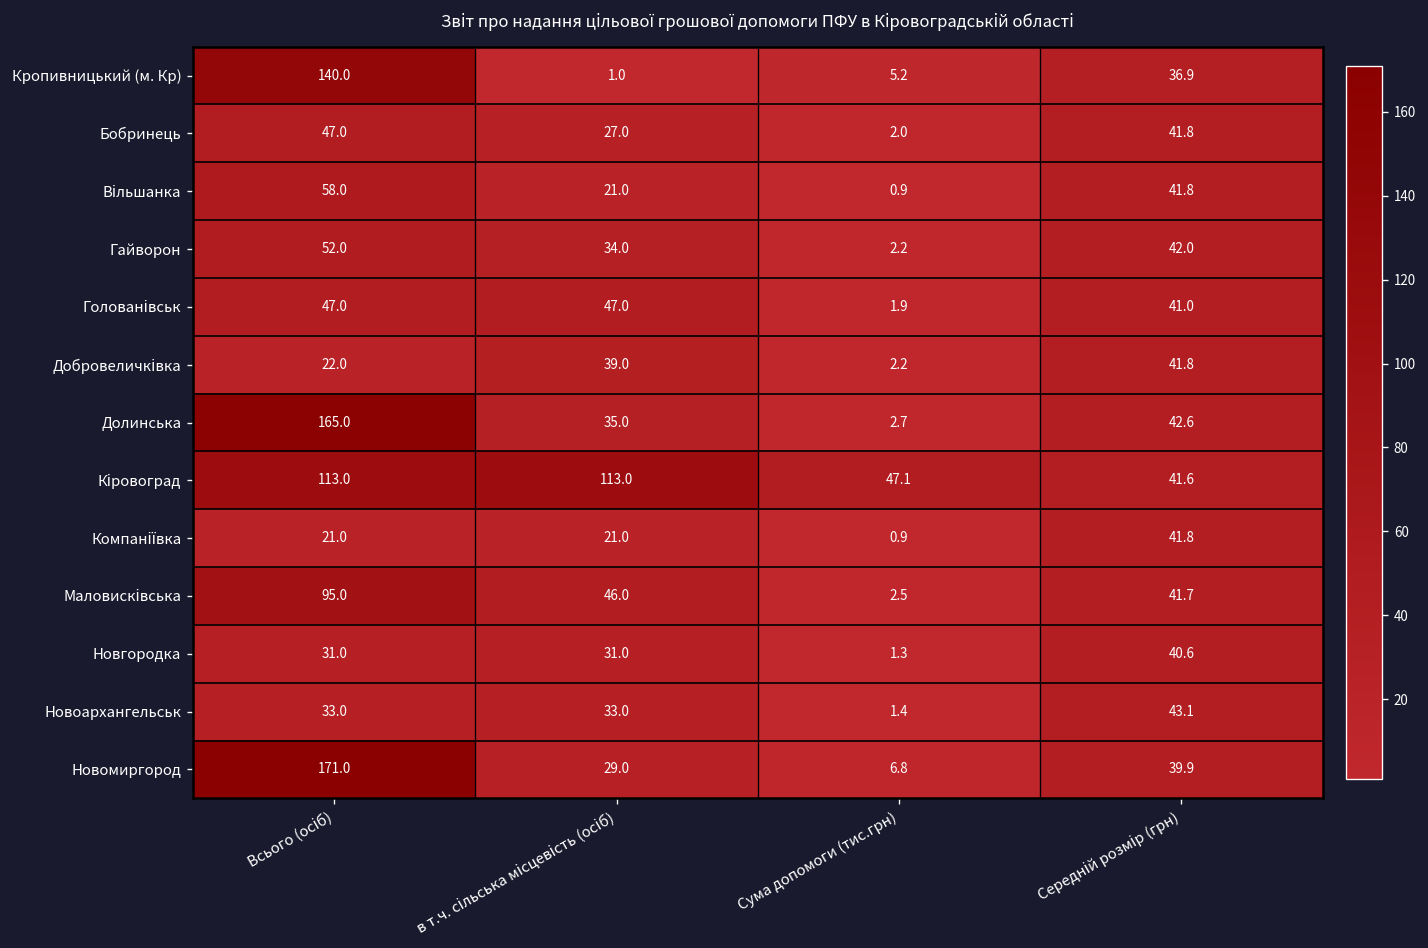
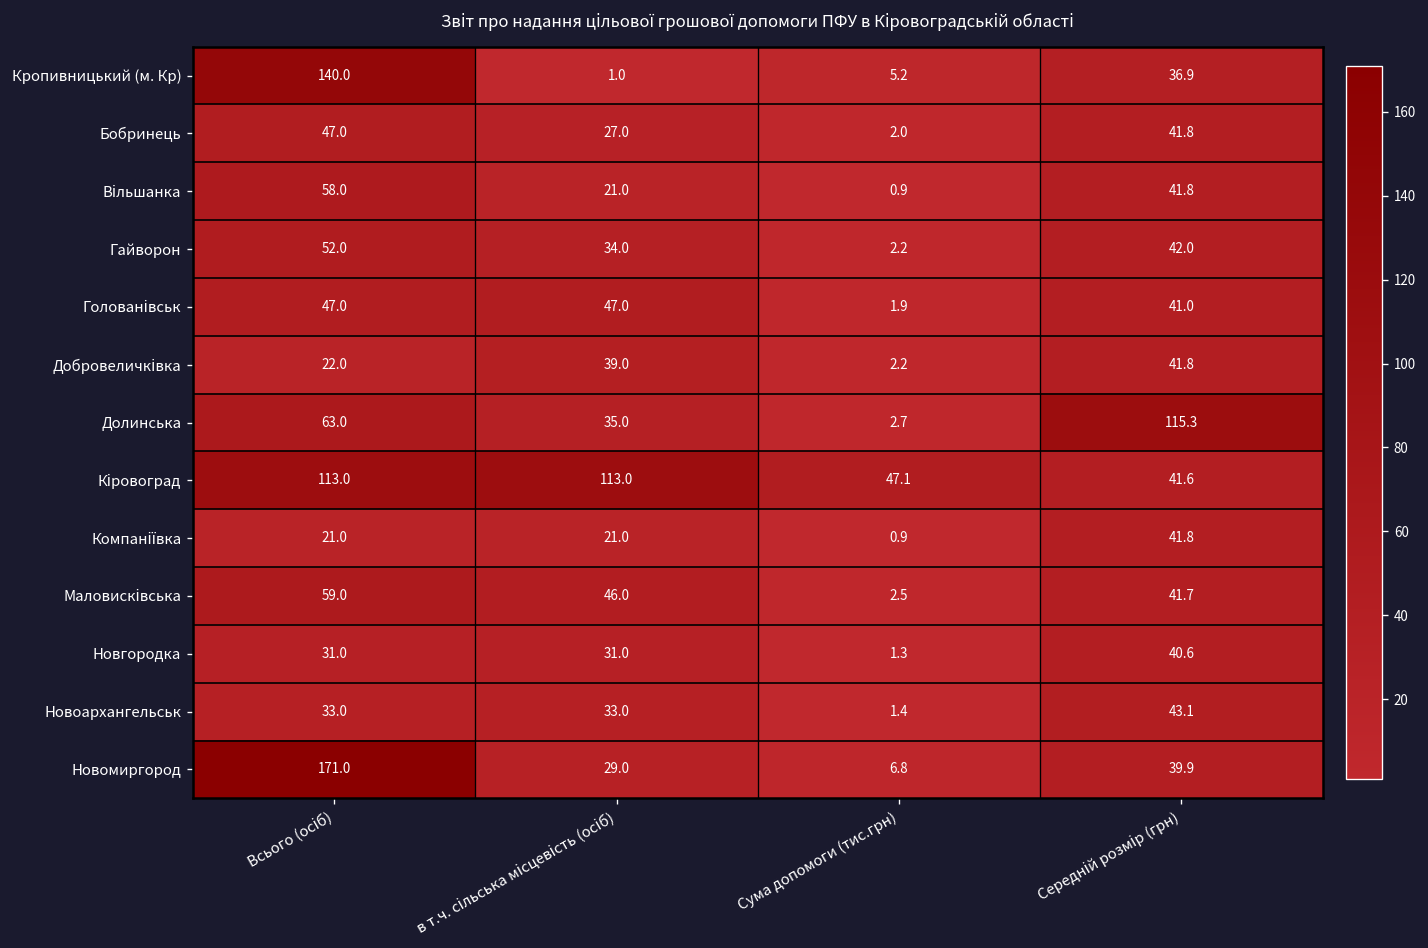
  {
    "Кропивницький (м. Кр)": {
      "Всього (осіб)": 140.0,
      "в т.ч. сільська місцевість (осіб)": 1.0,
      "Сума допомоги (тис.грн)": 5.2,
      "Середній розмір (грн)": 36.9
    },
    "Бобринець": {
      "Всього (осіб)": 47.0,
      "в т.ч. сільська місцевість (осіб)": 27.0,
      "Сума допомоги (тис.грн)": 2.0,
      "Середній розмір (грн)": 41.8
    },
    "Вільшанка": {
      "Всього (осіб)": 58.0,
      "в т.ч. сільська місцевість (осіб)": 21.0,
      "Сума допомоги (тис.грн)": 0.9,
      "Середній розмір (грн)": 41.8
    },
    "Гайворон": {
      "Всього (осіб)": 52.0,
      "в т.ч. сільська місцевість (осіб)": 34.0,
      "Сума допомоги (тис.грн)": 2.2,
      "Середній розмір (грн)": 42.0
    },
    "Голованівськ": {
      "Всього (осіб)": 47.0,
      "в т.ч. сільська місцевість (осіб)": 47.0,
      "Сума допомоги (тис.грн)": 1.9,
      "Середній розмір (грн)": 41.0
    },
    "Добровеличківка": {
      "Всього (осіб)": 22.0,
      "в т.ч. сільська місцевість (осіб)": 39.0,
      "Сума допомоги (тис.грн)": 2.2,
      "Середній розмір (грн)": 41.8
    },
    "Долинська": {
-     "Всього (осіб)": 165.0,
+     "Всього (осіб)": 63.0,
      "в т.ч. сільська місцевість (осіб)": 35.0,
      "Сума допомоги (тис.грн)": 2.7,
-     "Середній розмір (грн)": 42.6
+     "Середній розмір (грн)": 115.3
    },
    "Кіровоград": {
      "Всього (осіб)": 113.0,
      "в т.ч. сільська місцевість (осіб)": 113.0,
      "Сума допомоги (тис.грн)": 47.1,
      "Середній розмір (грн)": 41.6
    },
    "Компаніївка": {
      "Всього (осіб)": 21.0,
      "в т.ч. сільська місцевість (осіб)": 21.0,
      "Сума допомоги (тис.грн)": 0.9,
      "Середній розмір (грн)": 41.8
    },
    "Маловисківська": {
-     "Всього (осіб)": 95.0,
+     "Всього (осіб)": 59.0,
      "в т.ч. сільська місцевість (осіб)": 46.0,
      "Сума допомоги (тис.грн)": 2.5,
      "Середній розмір (грн)": 41.7
    },
    "Новгородка": {
      "Всього (осіб)": 31.0,
      "в т.ч. сільська місцевість (осіб)": 31.0,
      "Сума допомоги (тис.грн)": 1.3,
      "Середній розмір (грн)": 40.6
    },
    "Новоархангельськ": {
      "Всього (осіб)": 33.0,
      "в т.ч. сільська місцевість (осіб)": 33.0,
      "Сума допомоги (тис.грн)": 1.4,
      "Середній розмір (грн)": 43.1
    },
    "Новомиргород": {
      "Всього (осіб)": 171.0,
      "в т.ч. сільська місцевість (осіб)": 29.0,
      "Сума допомоги (тис.грн)": 6.8,
      "Середній розмір (грн)": 39.9
    }
  }
